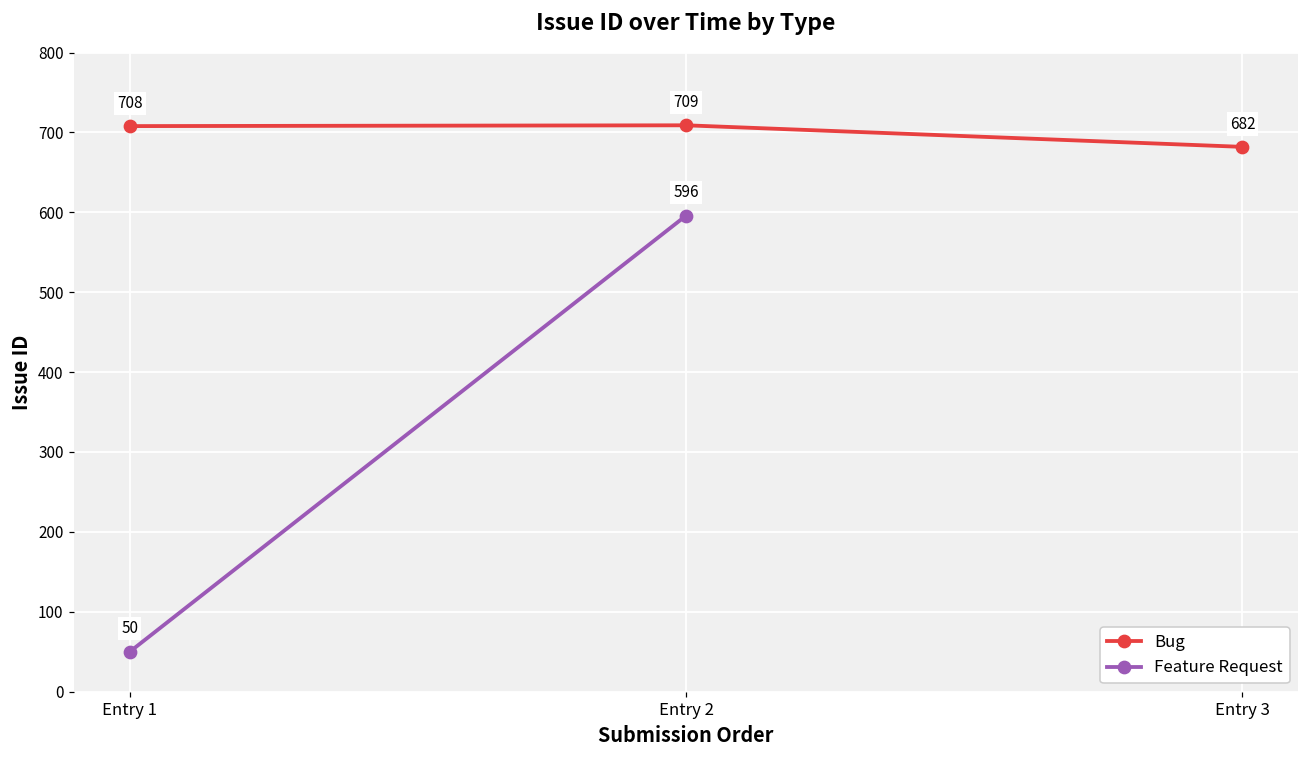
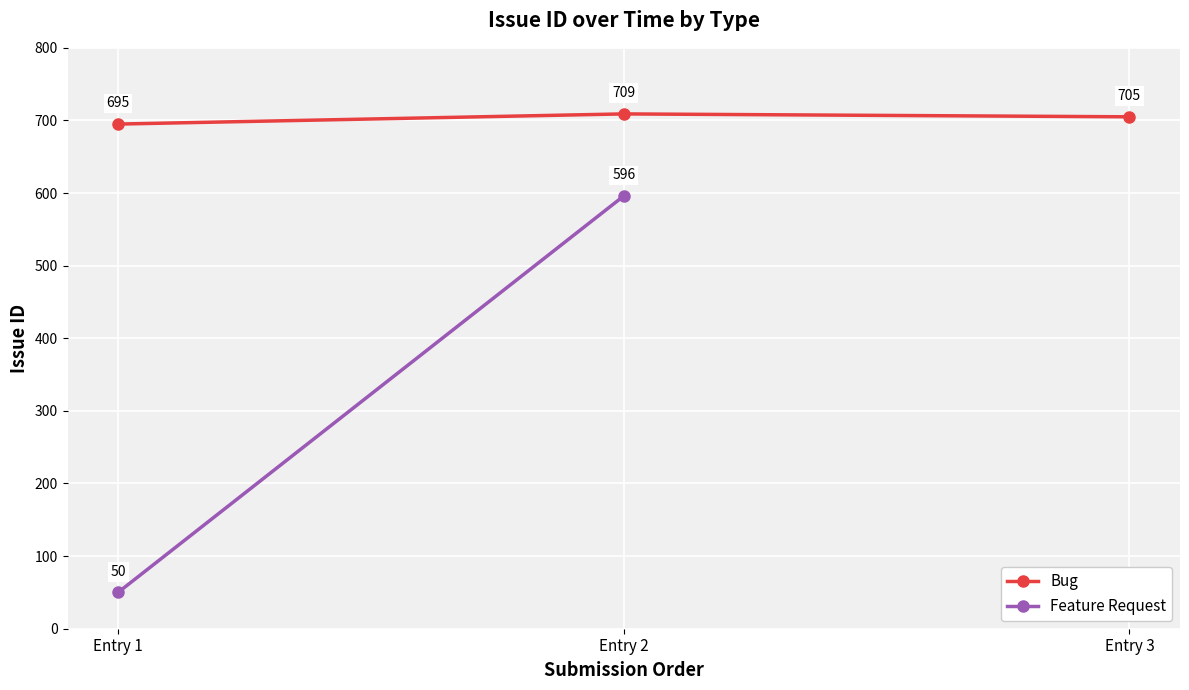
  {
    "Bug": {
-     "Entry 1": 708,
-     "Entry 3": 682
+     "Entry 1": 695,
+     "Entry 3": 705
    }
  }
